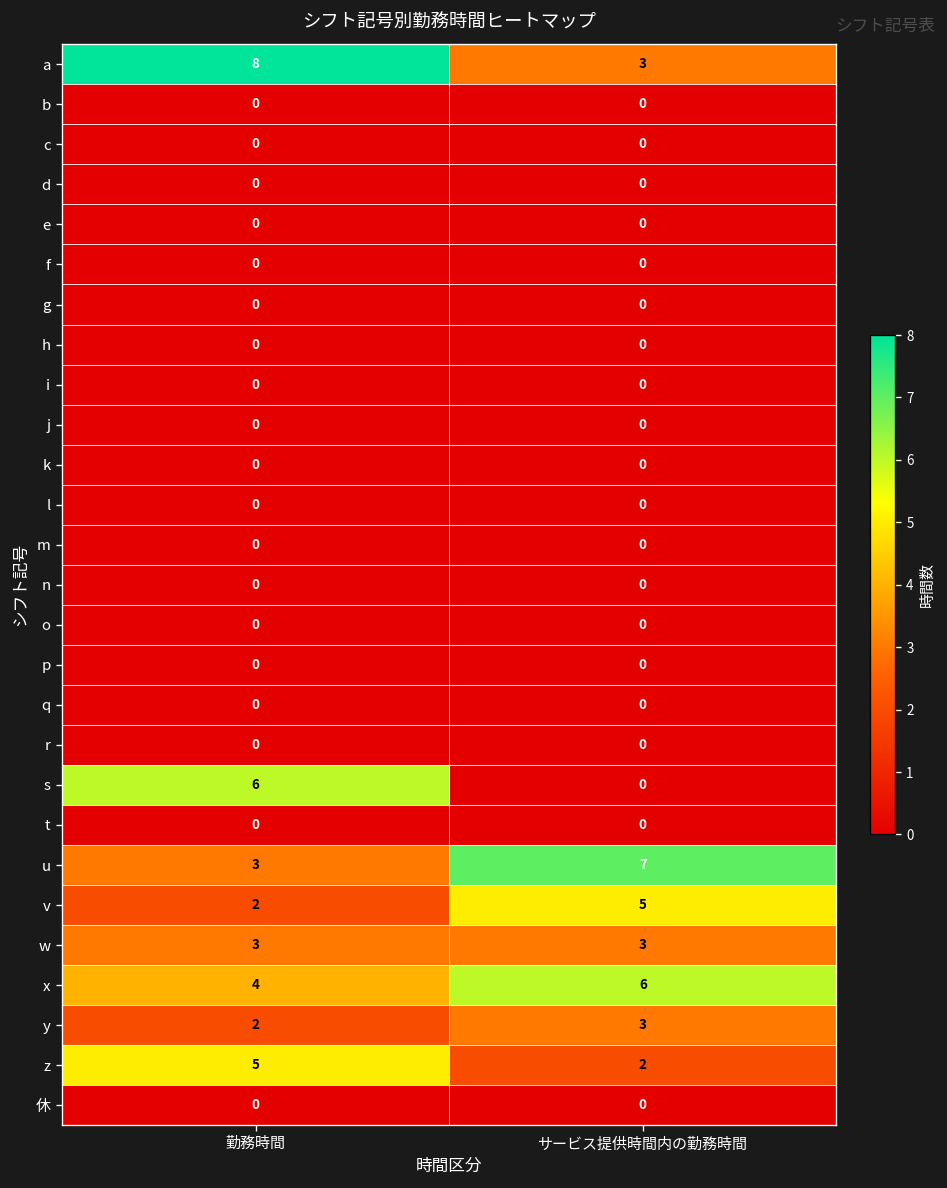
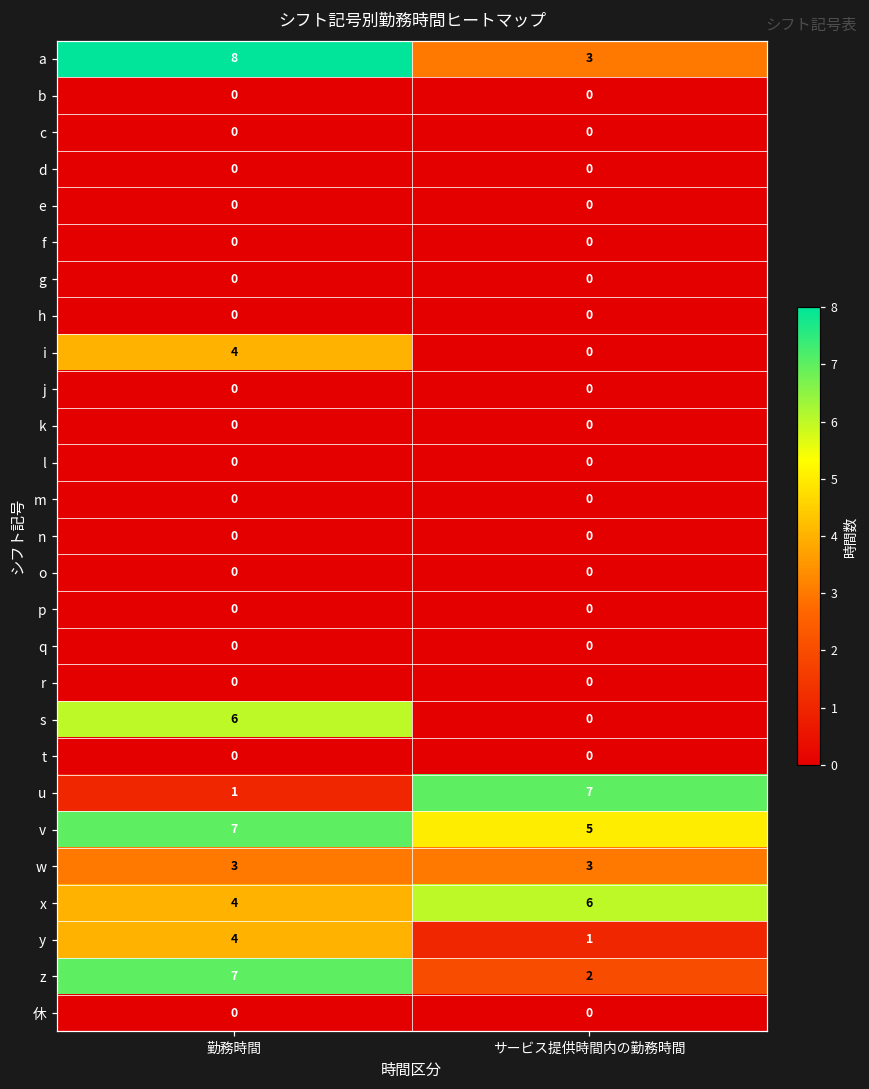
  {
    "a": {
      "勤務時間": 8,
      "サービス提供時間内の勤務時間": 3
    },
    "b": {
      "勤務時間": 0,
      "サービス提供時間内の勤務時間": 0
    },
    "c": {
      "勤務時間": 0,
      "サービス提供時間内の勤務時間": 0
    },
    "d": {
      "勤務時間": 0,
      "サービス提供時間内の勤務時間": 0
    },
    "e": {
      "勤務時間": 0,
      "サービス提供時間内の勤務時間": 0
    },
    "f": {
      "勤務時間": 0,
      "サービス提供時間内の勤務時間": 0
    },
    "g": {
      "勤務時間": 0,
      "サービス提供時間内の勤務時間": 0
    },
    "h": {
      "勤務時間": 0,
      "サービス提供時間内の勤務時間": 0
    },
    "i": {
-     "勤務時間": 0,
+     "勤務時間": 4,
      "サービス提供時間内の勤務時間": 0
    },
    "j": {
      "勤務時間": 0,
      "サービス提供時間内の勤務時間": 0
    },
    "k": {
      "勤務時間": 0,
      "サービス提供時間内の勤務時間": 0
    },
    "l": {
      "勤務時間": 0,
      "サービス提供時間内の勤務時間": 0
    },
    "m": {
      "勤務時間": 0,
      "サービス提供時間内の勤務時間": 0
    },
    "n": {
      "勤務時間": 0,
      "サービス提供時間内の勤務時間": 0
    },
    "o": {
      "勤務時間": 0,
      "サービス提供時間内の勤務時間": 0
    },
    "p": {
      "勤務時間": 0,
      "サービス提供時間内の勤務時間": 0
    },
    "q": {
      "勤務時間": 0,
      "サービス提供時間内の勤務時間": 0
    },
    "r": {
      "勤務時間": 0,
      "サービス提供時間内の勤務時間": 0
    },
    "s": {
      "勤務時間": 6,
      "サービス提供時間内の勤務時間": 0
    },
    "t": {
      "勤務時間": 0,
      "サービス提供時間内の勤務時間": 0
    },
    "u": {
-     "勤務時間": 3,
+     "勤務時間": 1,
      "サービス提供時間内の勤務時間": 7
    },
    "v": {
-     "勤務時間": 2,
+     "勤務時間": 7,
      "サービス提供時間内の勤務時間": 5
    },
    "w": {
      "勤務時間": 3,
      "サービス提供時間内の勤務時間": 3
    },
    "x": {
      "勤務時間": 4,
      "サービス提供時間内の勤務時間": 6
    },
    "y": {
-     "勤務時間": 2,
-     "サービス提供時間内の勤務時間": 3
+     "勤務時間": 4,
+     "サービス提供時間内の勤務時間": 1
    },
    "z": {
-     "勤務時間": 5,
+     "勤務時間": 7,
      "サービス提供時間内の勤務時間": 2
    },
    "休": {
      "勤務時間": 0,
      "サービス提供時間内の勤務時間": 0
    }
  }
